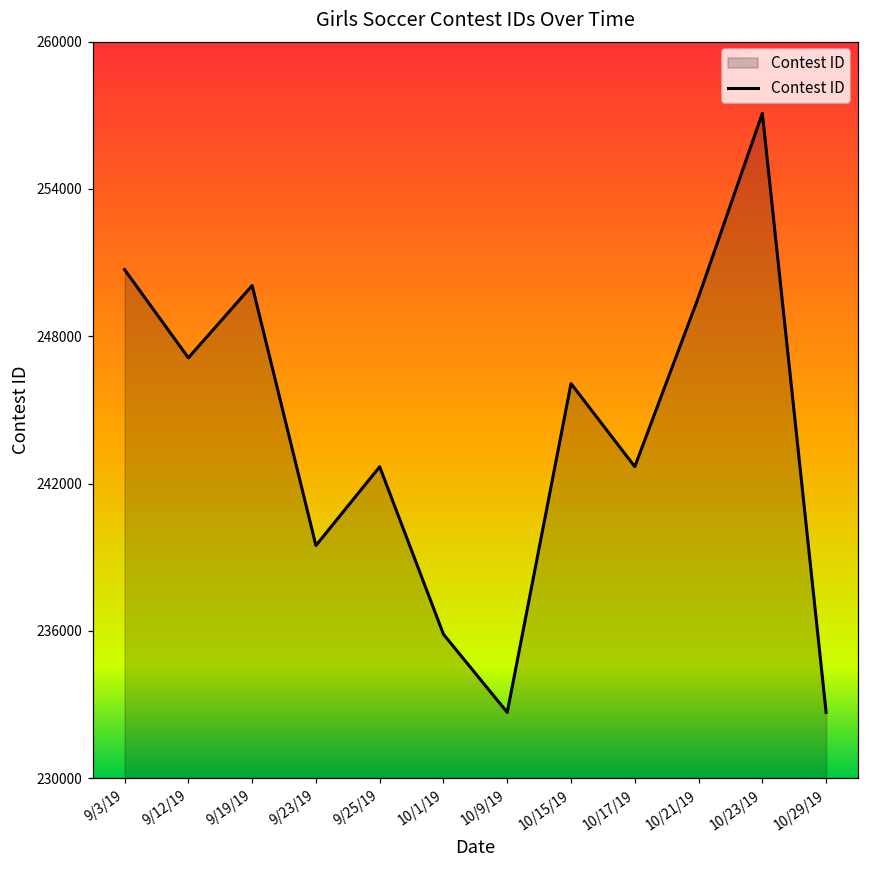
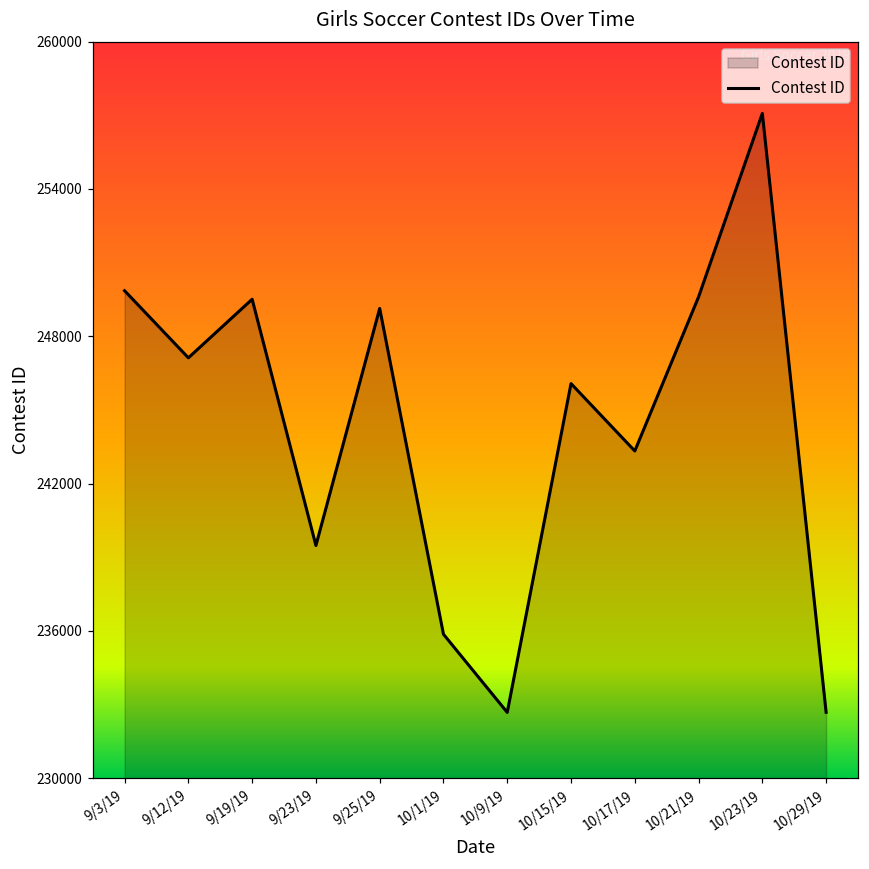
  {
-   "9/3/19": 250700,
+   "9/3/19": 249900,
    "9/12/19": 247100,
-   "9/19/19": 250100,
+   "9/19/19": 249500,
    "9/23/19": 239500,
-   "9/25/19": 242700,
+   "9/25/19": 249100,
    "10/1/19": 235900,
    "10/9/19": 232700,
    "10/15/19": 246100,
-   "10/17/19": 242700,
+   "10/17/19": 243300,
    "10/21/19": 249600,
    "10/23/19": 257100,
    "10/29/19": 232700
  }
